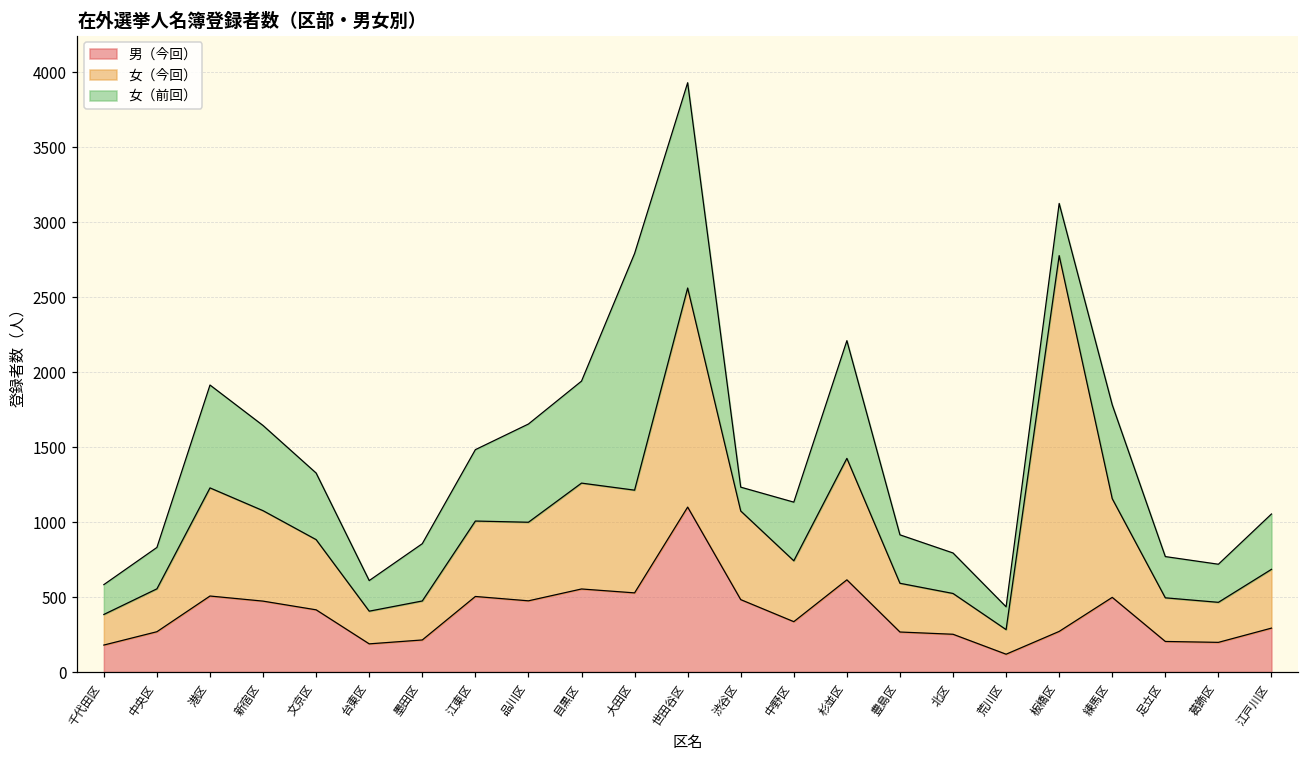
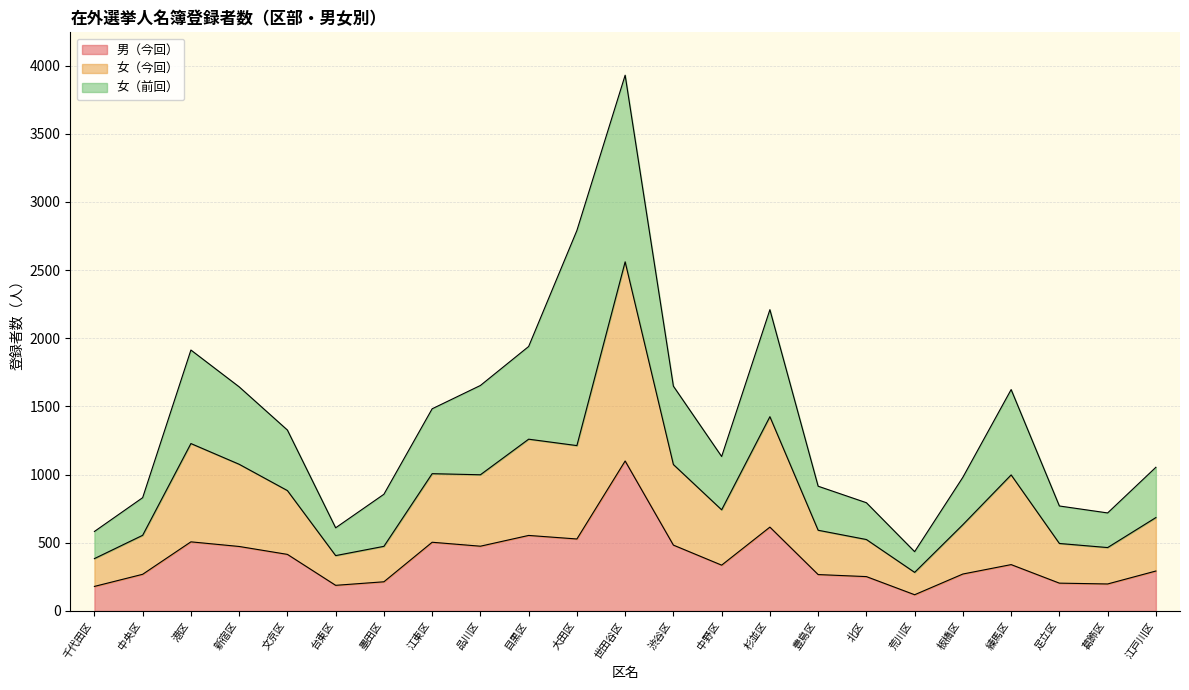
  {
    "男（今回）": {
      "千代田区": 180,
      "中央区": 270,
      "港区": 510,
      "新宿区": 470,
      "文京区": 420,
      "台東区": 190,
      "墨田区": 210,
      "江東区": 500,
      "品川区": 480,
      "目黒区": 550,
      "大田区": 530,
      "世田谷区": 1100,
      "渋谷区": 480,
      "中野区": 340,
      "杉並区": 620,
      "豊島区": 270,
      "北区": 250,
      "荒川区": 120,
      "板橋区": 270,
-     "練馬区": 500,
+     "練馬区": 340,
      "足立区": 200,
      "葛飾区": 200,
      "江戸川区": 290
    },
    "女（今回）": {
      "千代田区": 200,
      "中央区": 290,
      "港区": 720,
      "新宿区": 600,
      "文京区": 470,
      "台東区": 220,
      "墨田区": 260,
      "江東区": 500,
      "品川区": 520,
      "目黒区": 710,
      "大田区": 690,
      "世田谷区": 1460,
      "渋谷区": 590,
      "中野区": 410,
      "杉並区": 810,
      "豊島区": 330,
      "北区": 270,
      "荒川区": 160,
-     "板橋区": 2510,
+     "板橋区": 360,
      "練馬区": 660,
      "足立区": 290,
      "葛飾区": 270,
      "江戸川区": 390
    },
    "女（前回）": {
      "千代田区": 200,
      "中央区": 280,
      "港区": 690,
      "新宿区": 570,
      "文京区": 440,
      "台東区": 200,
      "墨田区": 380,
      "江東区": 480,
      "品川区": 660,
      "目黒区": 680,
      "大田区": 1580,
      "世田谷区": 1370,
-     "渋谷区": 160,
+     "渋谷区": 580,
      "中野区": 390,
      "杉並区": 790,
      "豊島区": 320,
      "北区": 270,
      "荒川区": 150,
      "板橋区": 350,
      "練馬区": 630,
      "足立区": 280,
      "葛飾区": 250,
      "江戸川区": 370
    }
  }
